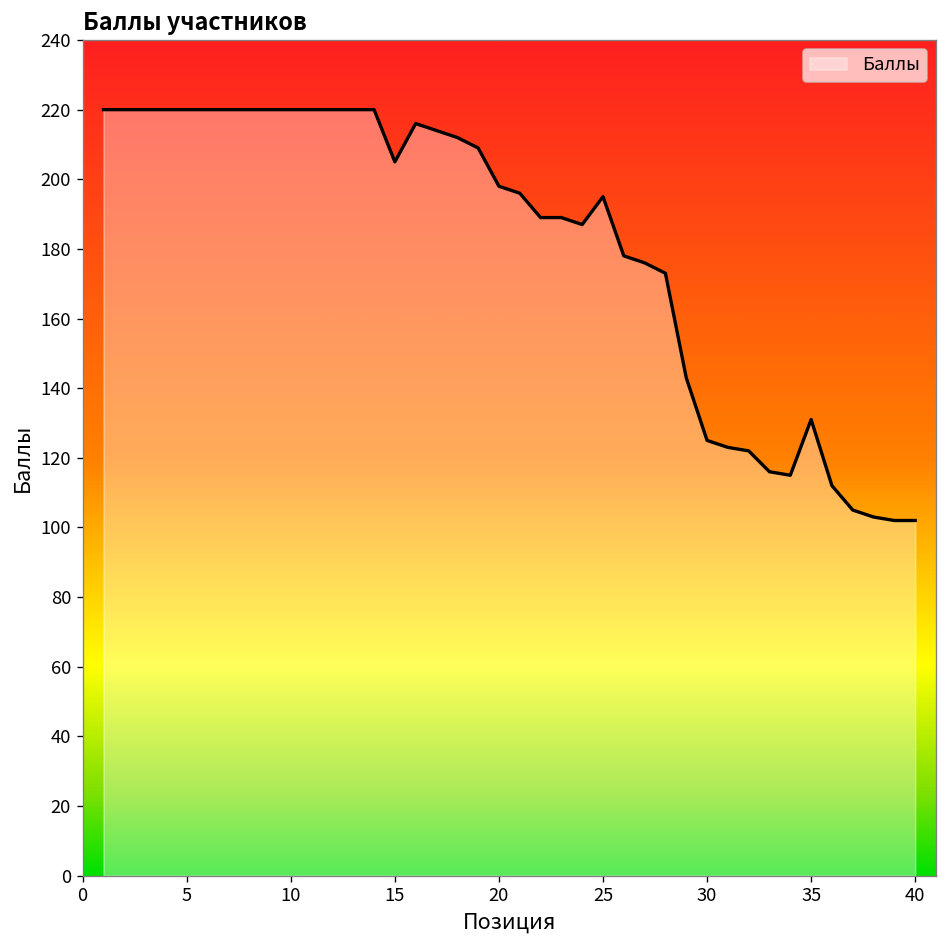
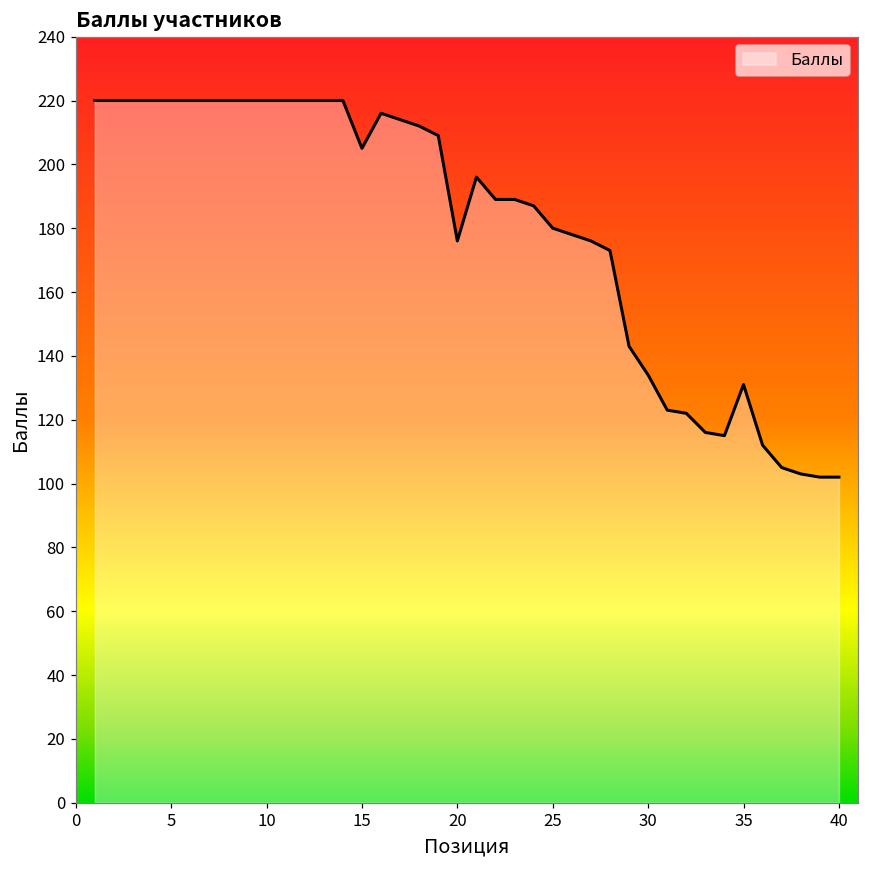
  {
    "5": 220,
    "10": 220,
    "15": 205,
-   "20": 198,
-   "25": 195,
-   "30": 125,
+   "20": 176,
+   "25": 180,
+   "30": 134,
    "35": 131,
    "40": 102
  }
